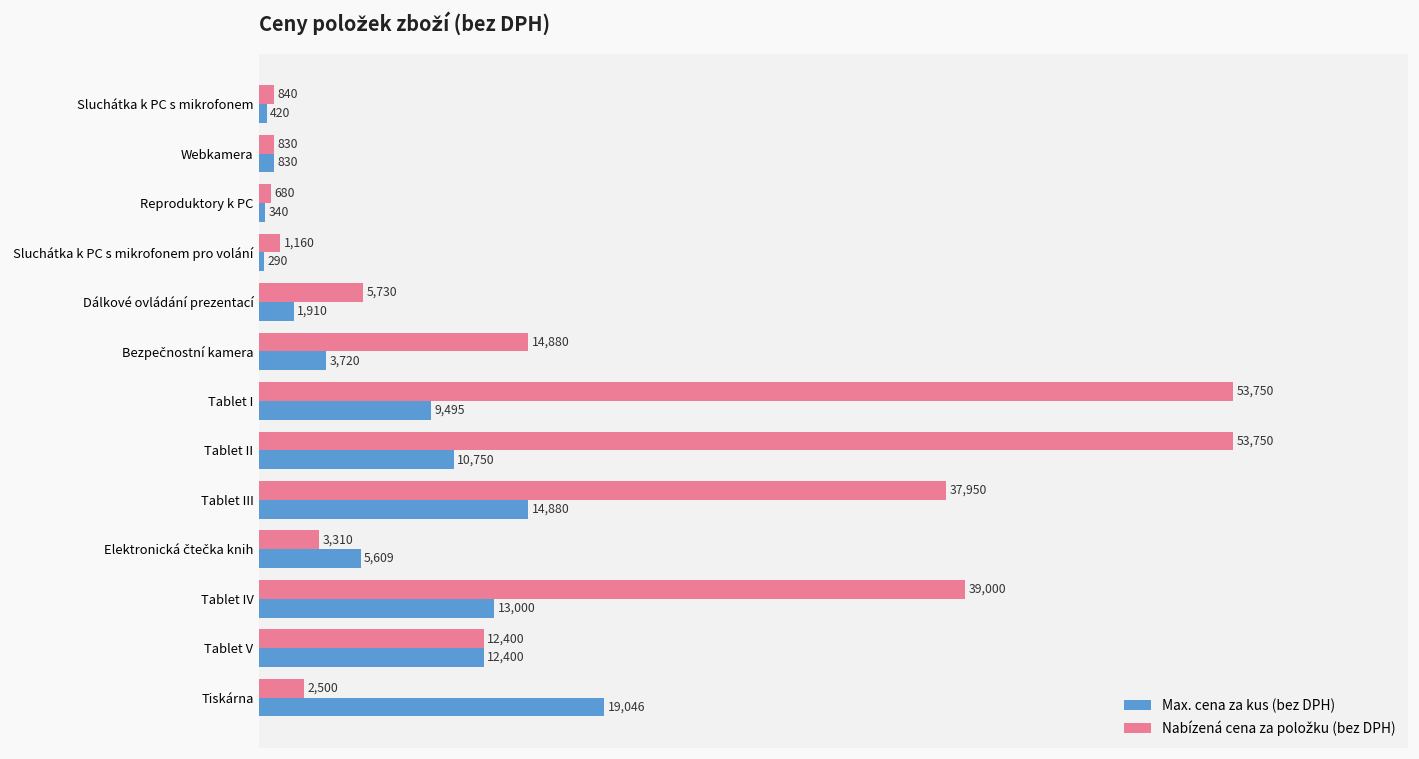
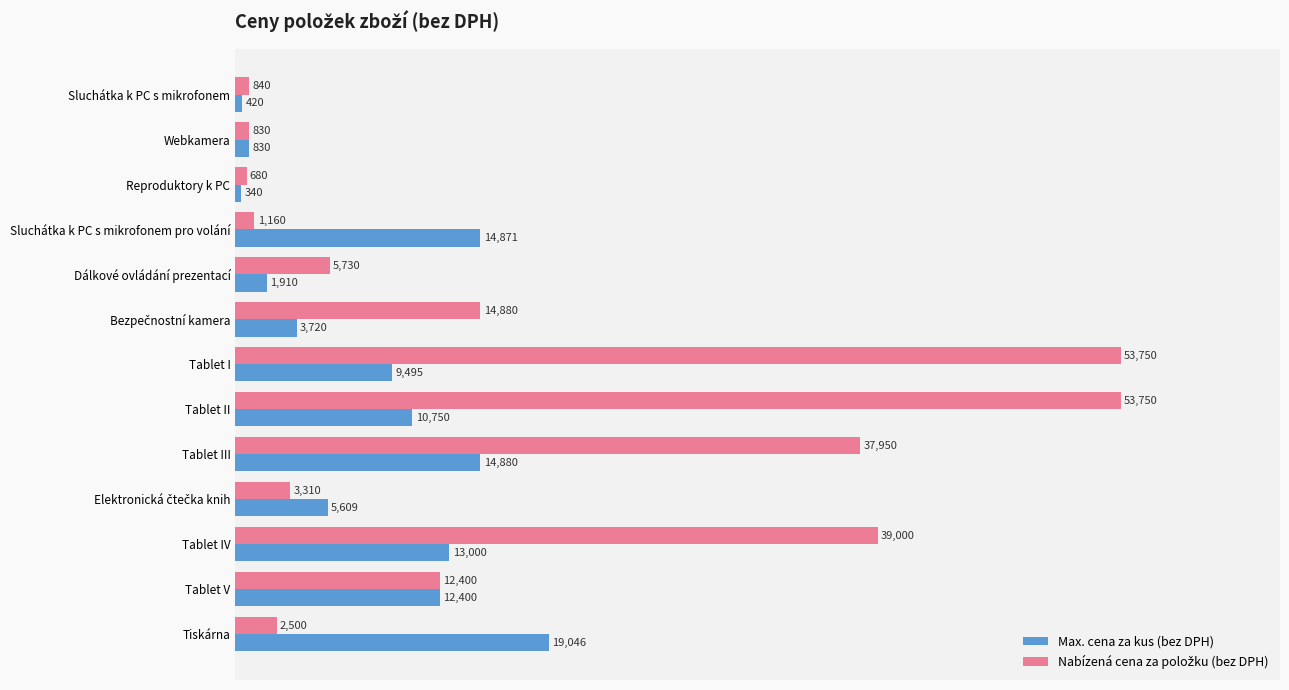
  {
    "Max. cena za kus (bez DPH)": {
      "Sluchátka k PC s mikrofonem": "420",
      "Webkamera": "830",
      "Reproduktory k PC": "340",
-     "Sluchátka k PC s mikrofonem pro volání": "290",
+     "Sluchátka k PC s mikrofonem pro volání": "14,871",
      "Dálkové ovládání prezentací": "1,910",
      "Bezpečnostní kamera": "3,720",
      "Tablet I": "9,495",
      "Tablet II": "10,750",
      "Tablet III": "14,880",
      "Elektronická čtečka knih": "5,609",
      "Tablet IV": "13,000",
      "Tablet V": "12,400",
      "Tiskárna": "19,046"
    },
    "Nabízená cena za položku (bez DPH)": {
      "Sluchátka k PC s mikrofonem": "840",
      "Webkamera": "830",
      "Reproduktory k PC": "680",
      "Sluchátka k PC s mikrofonem pro volání": "1,160",
      "Dálkové ovládání prezentací": "5,730",
      "Bezpečnostní kamera": "14,880",
      "Tablet I": "53,750",
      "Tablet II": "53,750",
      "Tablet III": "37,950",
      "Elektronická čtečka knih": "3,310",
      "Tablet IV": "39,000",
      "Tablet V": "12,400",
      "Tiskárna": "2,500"
    }
  }
